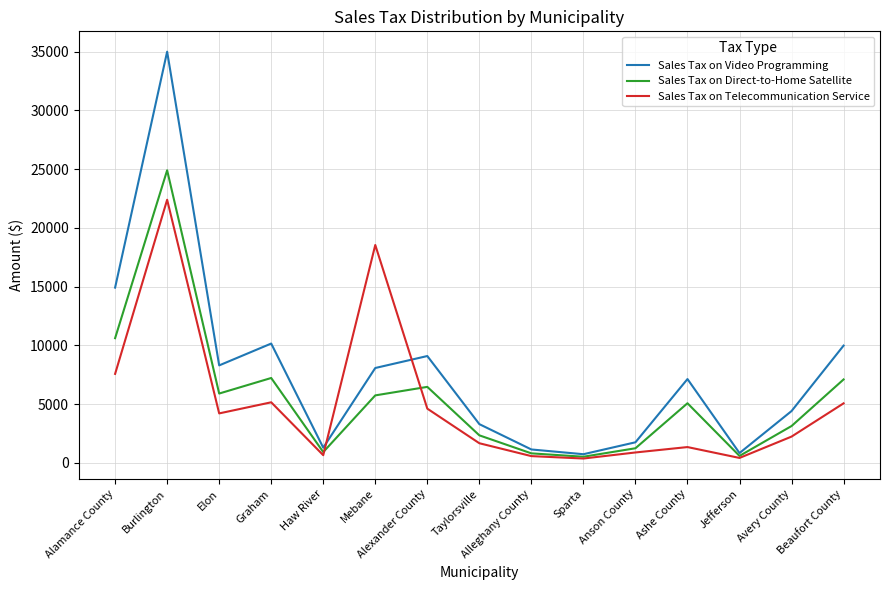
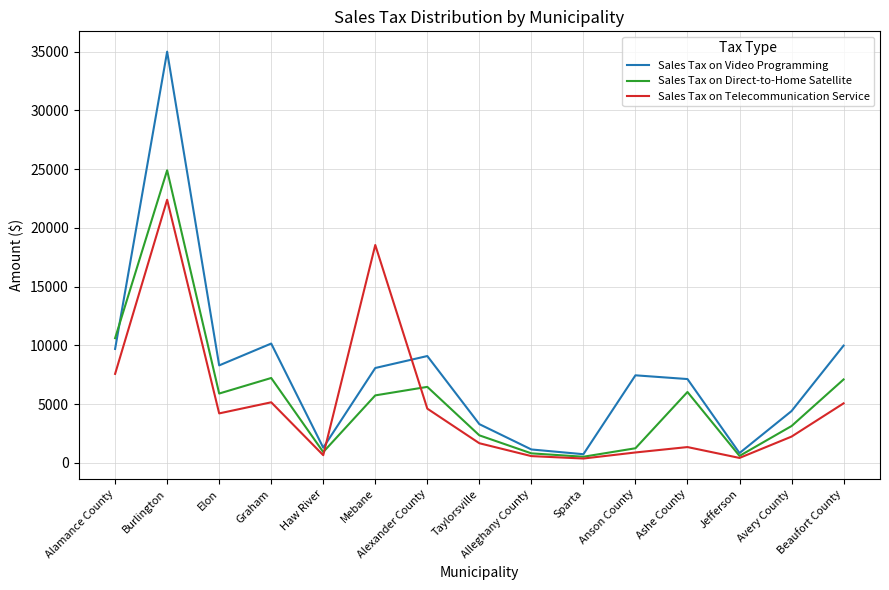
  {
    "Sales Tax on Video Programming": {
-     "Alamance County": 14900,
+     "Alamance County": 9700,
      "Burlington": 35000,
      "Elon": 8300,
      "Graham": 10200,
      "Haw River": 1300,
      "Mebane": 8100,
      "Alexander County": 9100,
      "Taylorsville": 3300,
      "Alleghany County": 1100,
-     "Anson County": 1800,
+     "Anson County": 7500,
      "Ashe County": 7100,
      "Jefferson": 800,
      "Avery County": 4400,
      "Beaufort County": 10000
    },
    "Sales Tax on Direct-to-Home Satellite": {
      "Alamance County": 10600,
      "Burlington": 24900,
      "Elon": 5900,
      "Graham": 7200,
      "Haw River": 900,
      "Mebane": 5700,
      "Alexander County": 6500,
      "Taylorsville": 2400,
      "Alleghany County": 800,
      "Anson County": 1300,
-     "Ashe County": 5100,
+     "Ashe County": 6000,
      "Avery County": 3100,
      "Beaufort County": 7100
    },
    "Sales Tax on Telecommunication Service": {
      "Alamance County": 7600,
      "Burlington": 22400,
      "Elon": 4200,
      "Graham": 5200,
      "Haw River": 700,
      "Mebane": 18500,
      "Alexander County": 4600,
      "Taylorsville": 1700,
      "Alleghany County": 600,
      "Anson County": 900,
      "Ashe County": 1400,
      "Avery County": 2200,
      "Beaufort County": 5100
    }
  }
